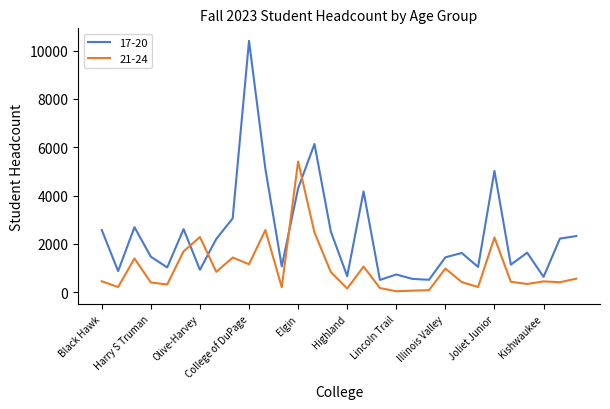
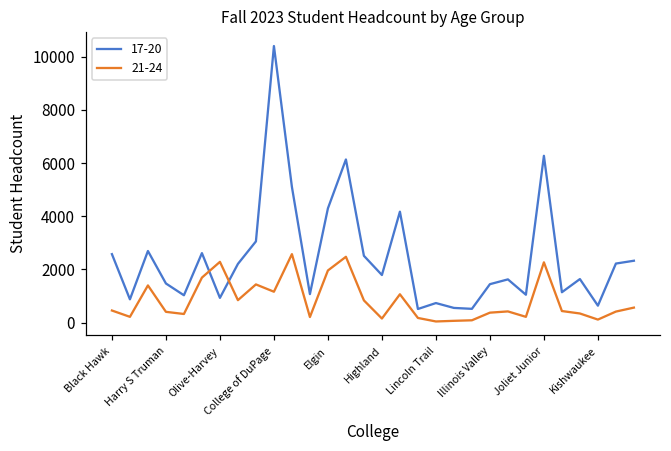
  {
    "17-20": {
      "Black Hawk": 2600,
      "Harry S Truman": 1500,
      "Olive-Harvey": 900,
      "College of DuPage": 10400,
      "Elgin": 4300,
-     "Highland": 700,
+     "Highland": 1800,
      "Lincoln Trail": 700,
      "Illinois Valley": 1400,
-     "Joliet Junior": 5000,
+     "Joliet Junior": 6300,
      "Kishwaukee": 600
    },
    "21-24": {
      "Black Hawk": 500,
      "Harry S Truman": 400,
      "Olive-Harvey": 2300,
      "College of DuPage": 1200,
-     "Elgin": 5400,
+     "Elgin": 2000,
      "Highland": 200,
      "Lincoln Trail": 0,
-     "Illinois Valley": 1000,
+     "Illinois Valley": 400,
      "Joliet Junior": 2300,
-     "Kishwaukee": 500
+     "Kishwaukee": 100
    }
  }
